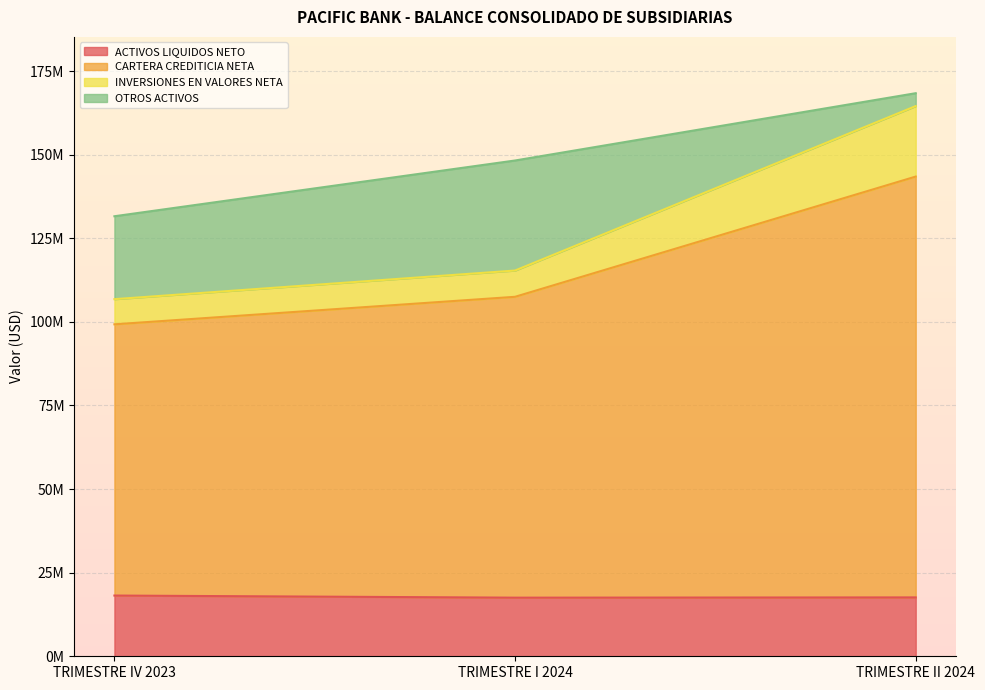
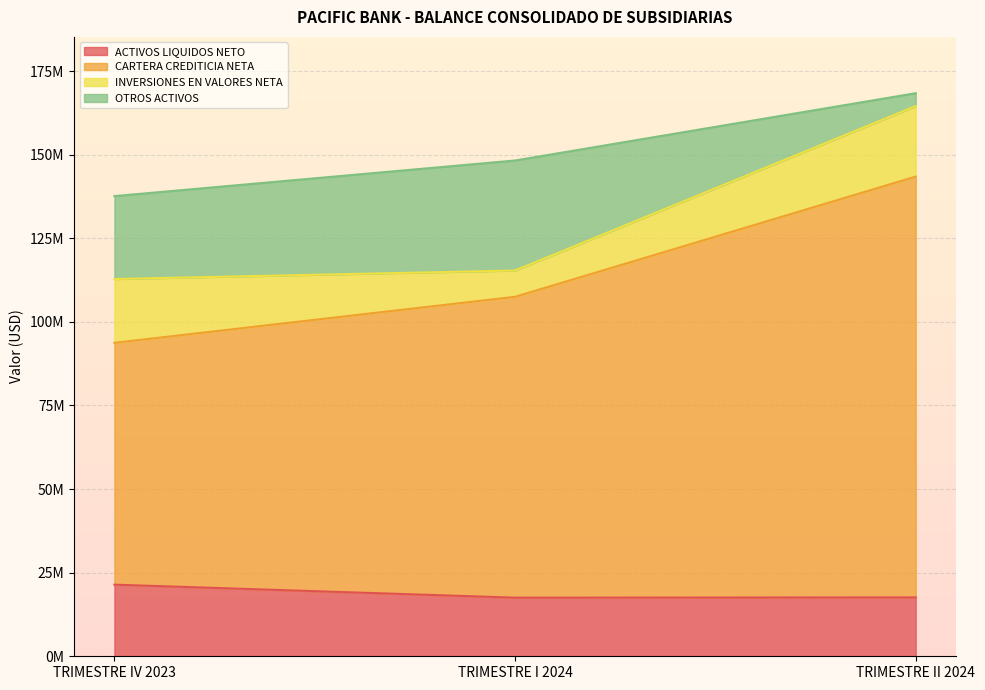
  {
    "ACTIVOS LIQUIDOS NETO": {
-     "TRIMESTRE IV 2023": 18000000,
+     "TRIMESTRE IV 2023": 21000000,
      "TRIMESTRE I 2024": 18000000,
      "TRIMESTRE II 2024": 18000000
    },
    "CARTERA CREDITICIA NETA": {
-     "TRIMESTRE IV 2023": 81000000,
+     "TRIMESTRE IV 2023": 72000000,
      "TRIMESTRE I 2024": 90000000,
      "TRIMESTRE II 2024": 126000000
    },
    "INVERSIONES EN VALORES NETA": {
-     "TRIMESTRE IV 2023": 8000000,
+     "TRIMESTRE IV 2023": 19000000,
      "TRIMESTRE I 2024": 8000000,
      "TRIMESTRE II 2024": 21000000
    },
    "OTROS ACTIVOS": {
      "TRIMESTRE IV 2023": 25000000,
      "TRIMESTRE I 2024": 33000000,
      "TRIMESTRE II 2024": 4000000
    }
  }
